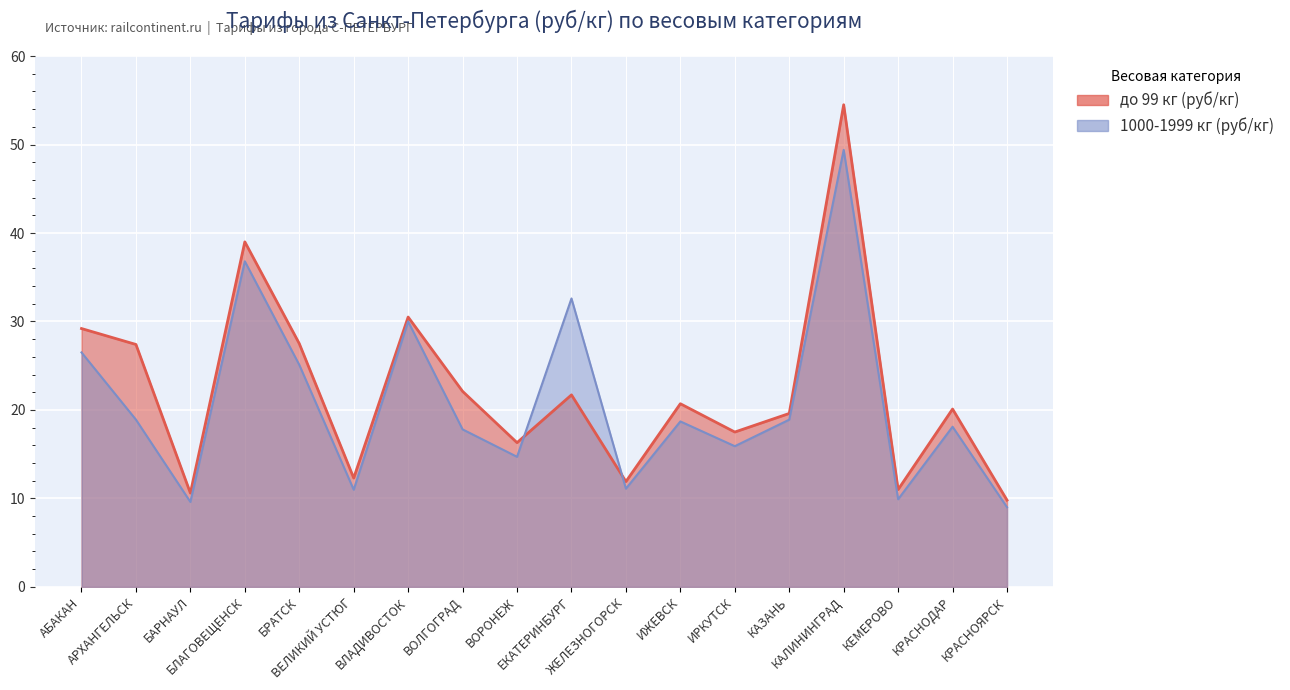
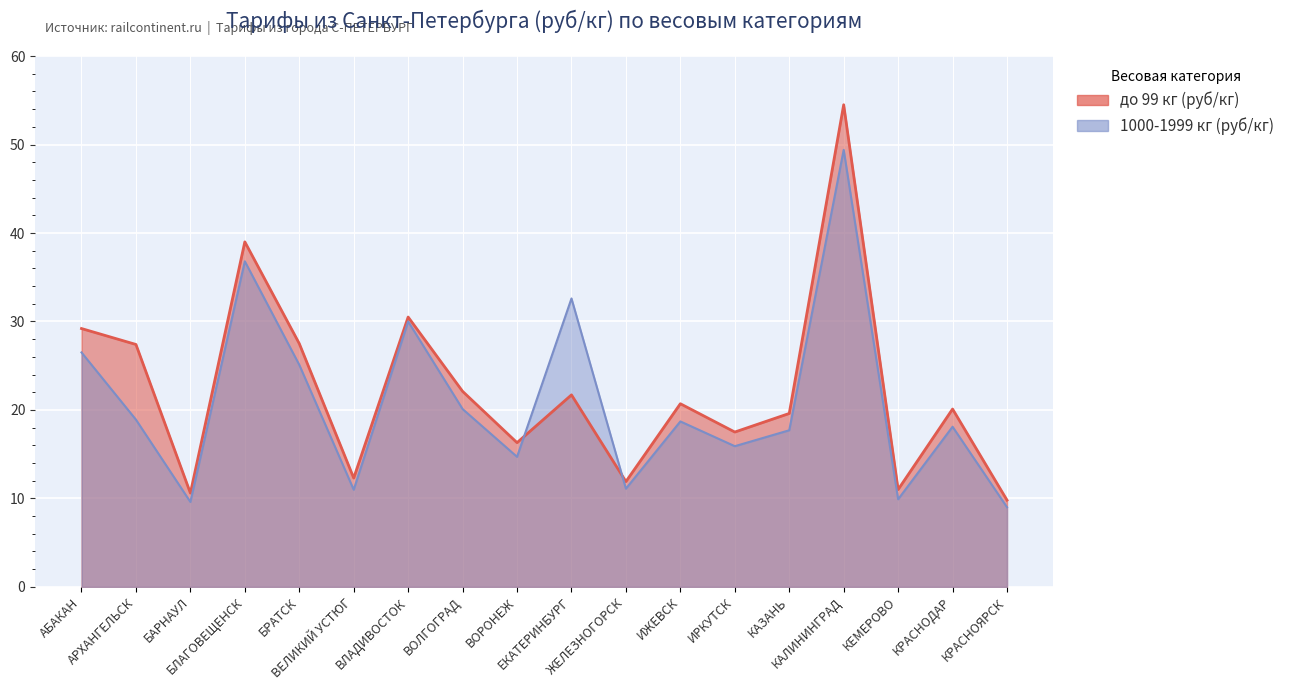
  {
    "до 99 кг (руб/кг)": {
      "АБАКАН": 29,
      "АРХАНГЕЛЬСК": 27,
      "БАРНАУЛ": 11,
      "БЛАГОВЕЩЕНСК": 39,
      "БРАТСК": 28,
      "ВЕЛИКИЙ УСТЮГ": 12,
      "ВЛАДИВОСТОК": 31,
      "ВОЛГОГРАД": 22,
      "ВОРОНЕЖ": 16,
      "ЕКАТЕРИНБУРГ": 22,
      "ЖЕЛЕЗНОГОРСК": 12,
      "ИЖЕВСК": 21,
      "ИРКУТСК": 18,
      "КАЗАНЬ": 20,
      "КАЛИНИНГРАД": 55,
      "КЕМЕРОВО": 11,
      "КРАСНОДАР": 20,
      "КРАСНОЯРСК": 10
    },
    "1000-1999 кг (руб/кг)": {
      "АБАКАН": 27,
      "АРХАНГЕЛЬСК": 19,
      "БАРНАУЛ": 10,
      "БЛАГОВЕЩЕНСК": 37,
      "БРАТСК": 25,
      "ВЕЛИКИЙ УСТЮГ": 11,
      "ВЛАДИВОСТОК": 30,
-     "ВОЛГОГРАД": 18,
+     "ВОЛГОГРАД": 20,
      "ВОРОНЕЖ": 15,
      "ЕКАТЕРИНБУРГ": 33,
      "ЖЕЛЕЗНОГОРСК": 11,
      "ИЖЕВСК": 19,
      "ИРКУТСК": 16,
-     "КАЗАНЬ": 19,
+     "КАЗАНЬ": 18,
      "КАЛИНИНГРАД": 49,
      "КЕМЕРОВО": 10,
      "КРАСНОДАР": 18,
      "КРАСНОЯРСК": 9
    }
  }
